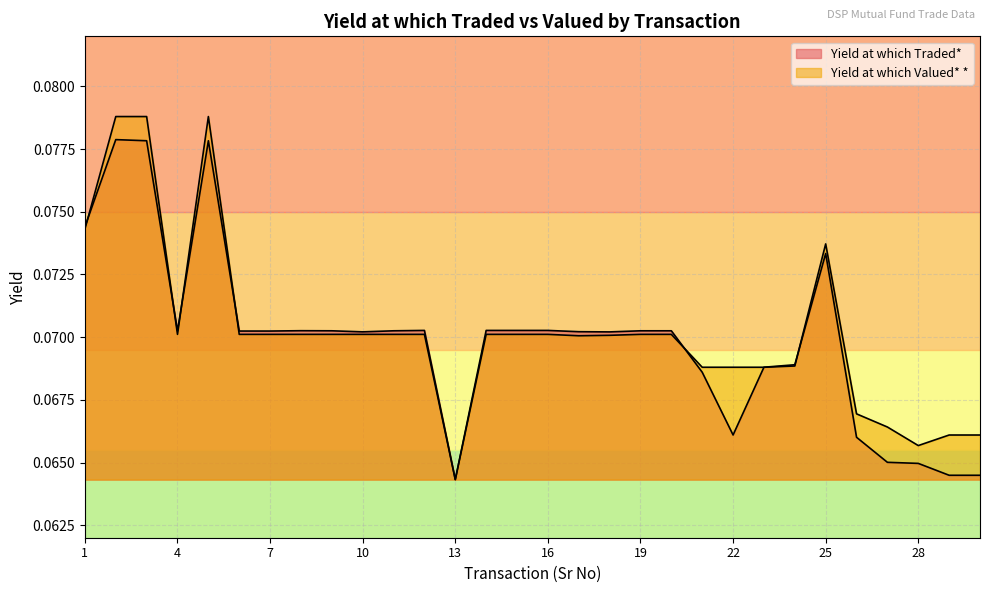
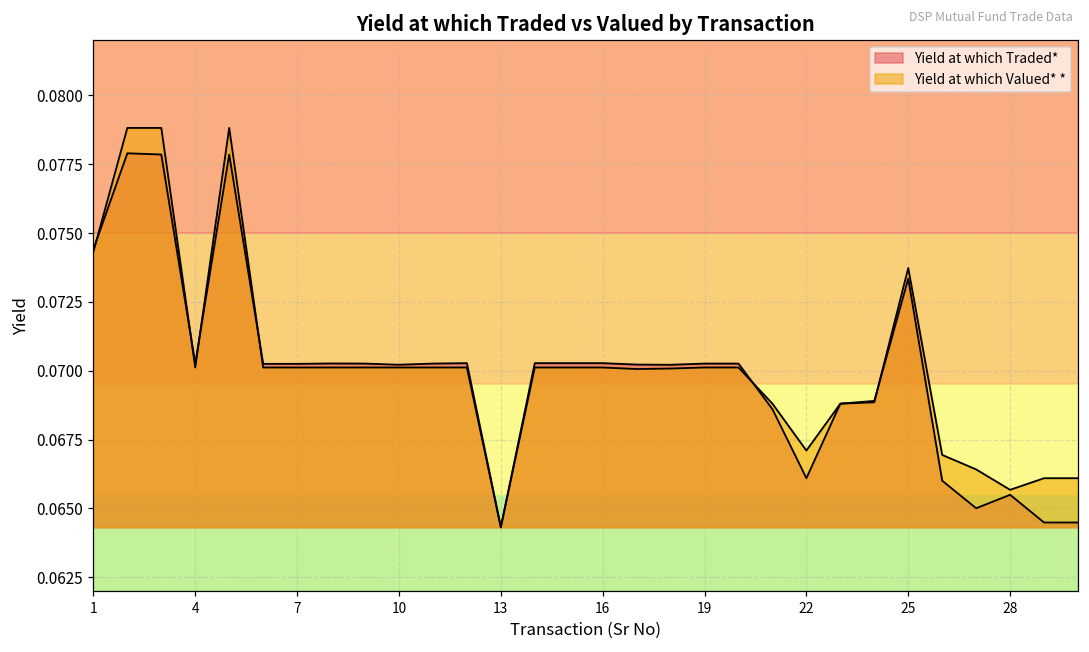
  {
    "Yield at which Traded*": {
      "4": 0.0703,
      "7": 0.0702,
      "16": 0.0703,
      "19": 0.0703,
      "22": 0.0661,
      "25": 0.0733,
-     "28": 0.0650
+     "28": 0.0655
    },
    "Yield at which Valued* *": {
      "4": 0.0701,
      "7": 0.0701,
      "16": 0.0701,
      "19": 0.0701,
-     "22": 0.0688,
+     "22": 0.0671,
      "25": 0.0737,
      "28": 0.0657
    }
  }
